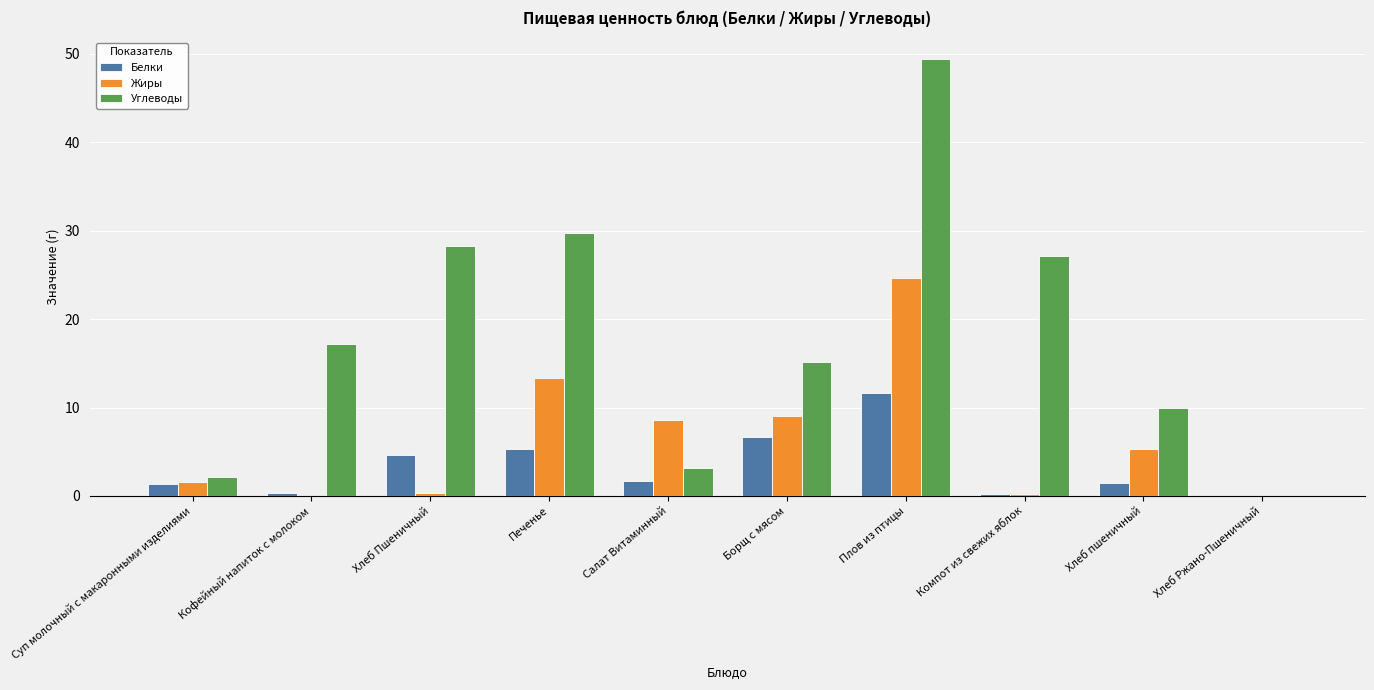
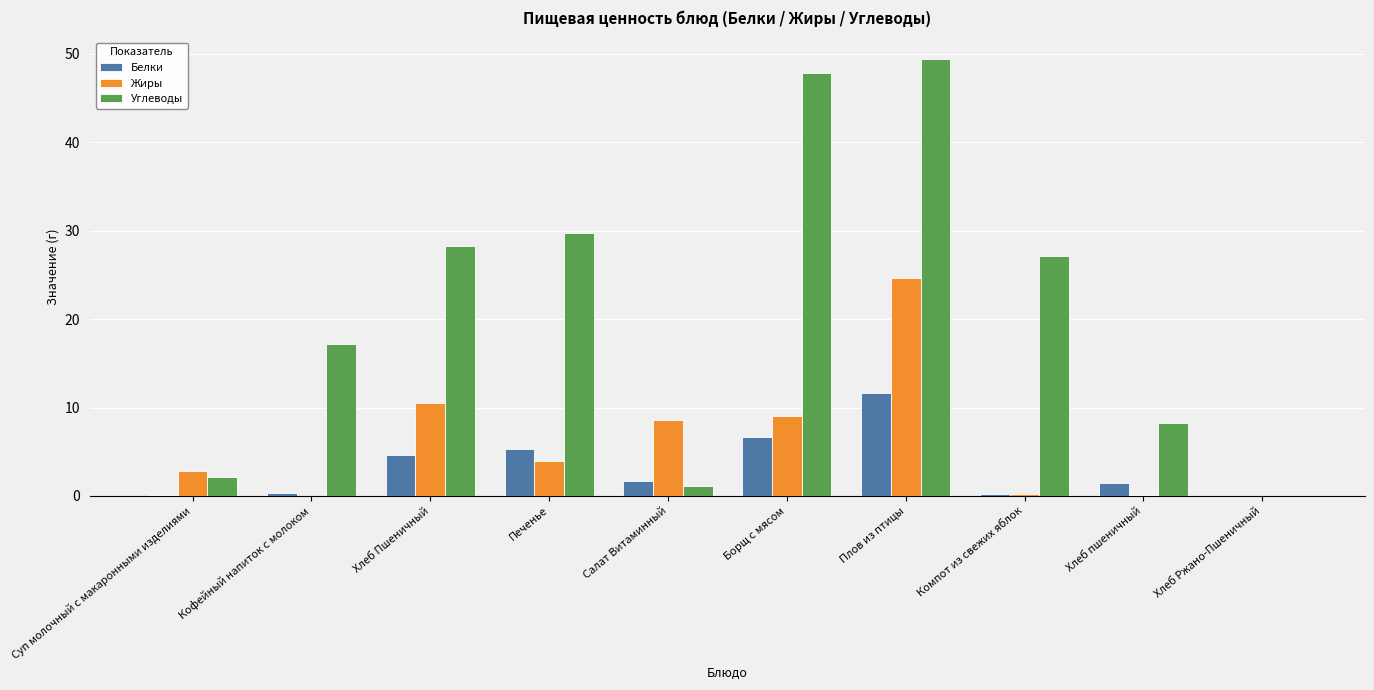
  {
    "Белки": {
-     "Суп молочный с макаронными изделиями": 1,
+     "Суп молочный с макаронными изделиями": 0,
      "Кофейный напиток с молоком": 0,
      "Хлеб Пшеничный": 5,
      "Печенье": 5,
      "Салат Витаминный": 2,
      "Борщ с мясом": 7,
      "Плов из птицы": 12,
      "Хлеб пшеничный": 2,
      "Хлеб Ржано-Пшеничный": 0
    },
    "Жиры": {
-     "Суп молочный с макаронными изделиями": 2,
+     "Суп молочный с макаронными изделиями": 3,
      "Кофейный напиток с молоком": 0,
-     "Хлеб Пшеничный": 0,
-     "Печенье": 13,
+     "Хлеб Пшеничный": 11,
+     "Печенье": 4,
      "Салат Витаминный": 9,
      "Борщ с мясом": 9,
      "Плов из птицы": 25,
-     "Хлеб пшеничный": 5,
+     "Хлеб пшеничный": 0,
      "Хлеб Ржано-Пшеничный": 0
    },
    "Углеводы": {
      "Суп молочный с макаронными изделиями": 2,
      "Кофейный напиток с молоком": 17,
      "Хлеб Пшеничный": 28,
      "Печенье": 30,
-     "Салат Витаминный": 3,
-     "Борщ с мясом": 15,
+     "Салат Витаминный": 1,
+     "Борщ с мясом": 48,
      "Плов из птицы": 49,
      "Компот из свежих яблок": 27,
-     "Хлеб пшеничный": 10,
+     "Хлеб пшеничный": 8,
      "Хлеб Ржано-Пшеничный": 0
    }
  }
